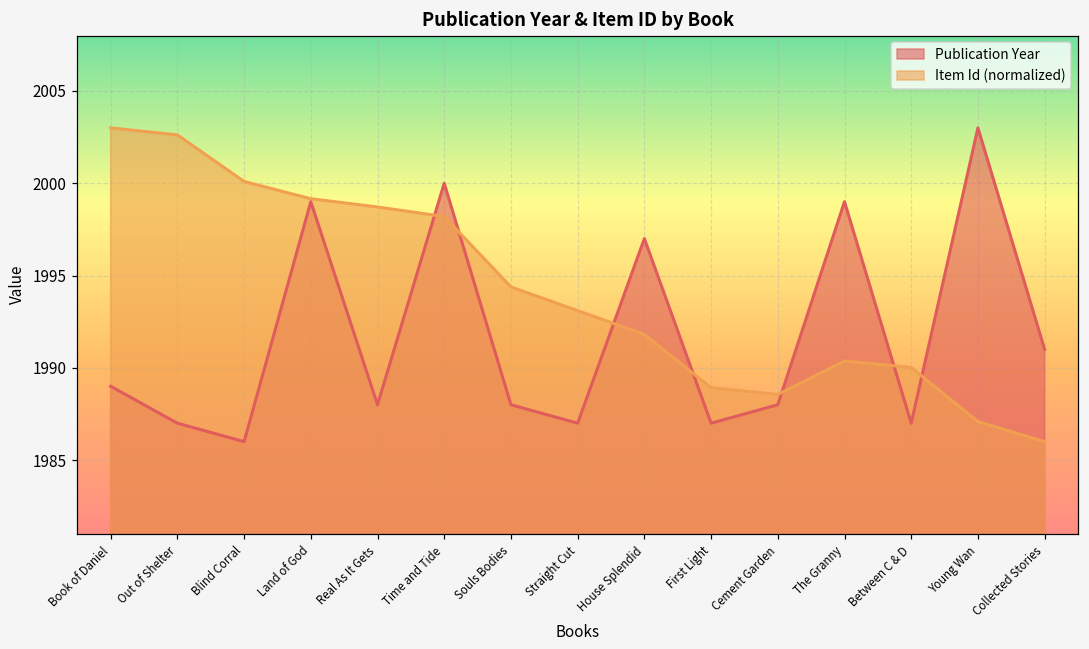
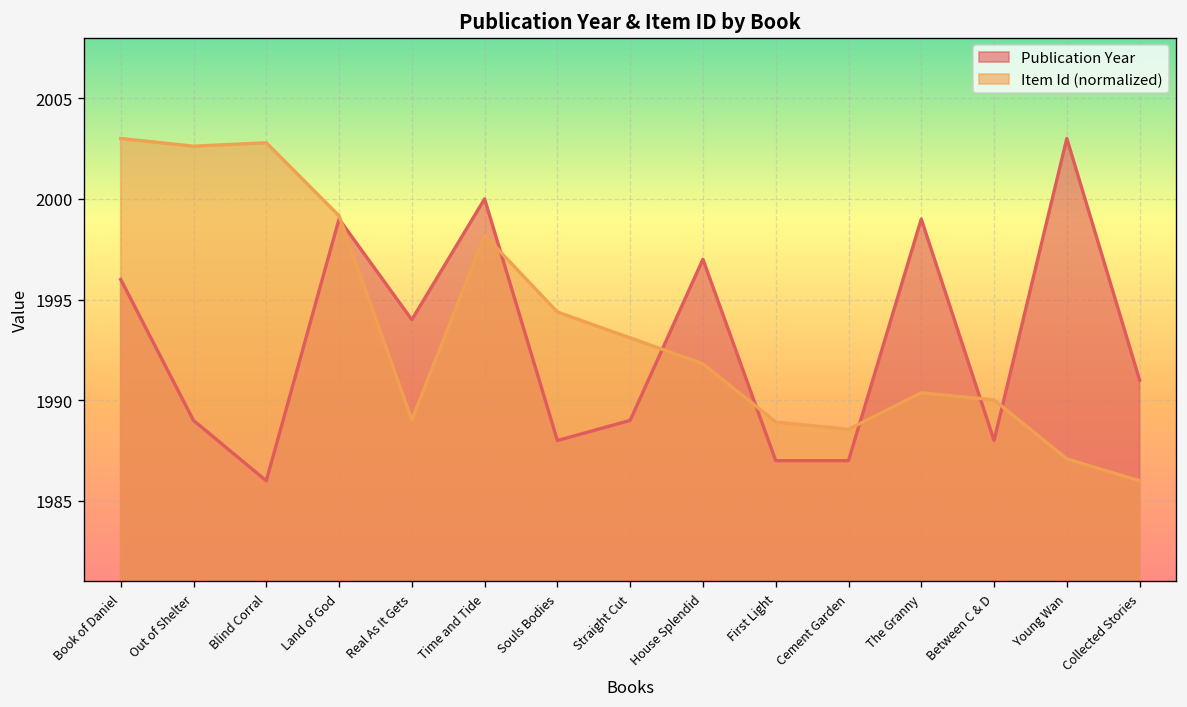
  {
    "Publication Year": {
-     "Book of Daniel": 1989,
-     "Out of Shelter": 1987,
+     "Book of Daniel": 1996,
+     "Out of Shelter": 1989,
      "Blind Corral": 1986,
      "Land of God": 1999,
-     "Real As It Gets": 1988,
+     "Real As It Gets": 1994,
      "Time and Tide": 2000,
      "Souls Bodies": 1988,
-     "Straight Cut": 1987,
+     "Straight Cut": 1989,
      "House Splendid": 1997,
      "First Light": 1987,
-     "Cement Garden": 1988,
+     "Cement Garden": 1987,
      "The Granny": 1999,
-     "Between C & D": 1987,
+     "Between C & D": 1988,
      "Young Wan": 2003,
      "Collected Stories": 1991
    },
    "Item Id (normalized)": {
      "Book of Daniel": 2003.0,
      "Out of Shelter": 2002.6,
-     "Blind Corral": 2000.1,
+     "Blind Corral": 2002.8,
      "Land of God": 1999.2,
-     "Real As It Gets": 1998.7,
+     "Real As It Gets": 1989.0,
      "Time and Tide": 1998.2,
      "Souls Bodies": 1994.4,
      "Straight Cut": 1993.1,
      "House Splendid": 1991.8,
      "First Light": 1988.9,
      "Cement Garden": 1988.6,
      "The Granny": 1990.4,
      "Between C & D": 1990.0,
      "Young Wan": 1987.1,
      "Collected Stories": 1986.0
    }
  }
